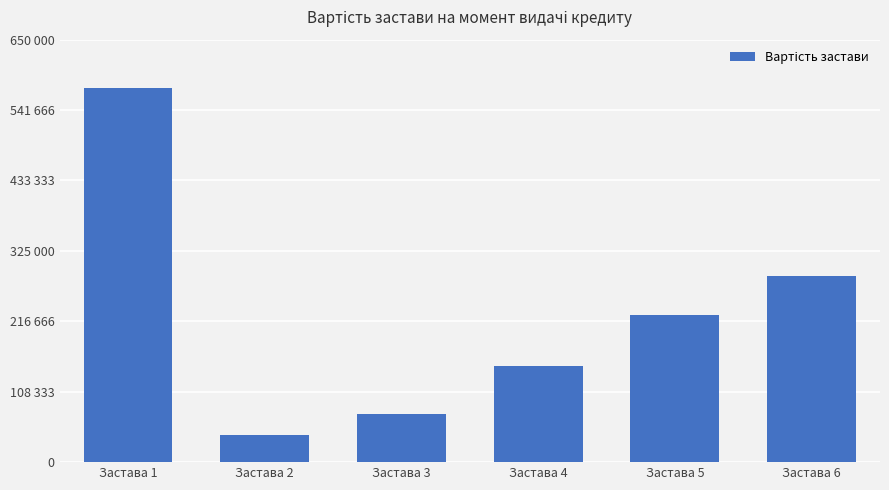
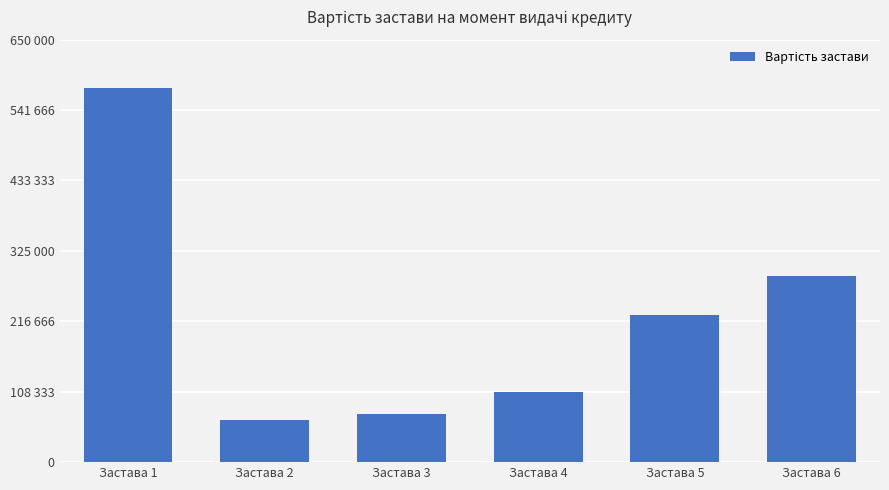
  {
    "Застава 1": 580000,
-   "Застава 2": 40000,
+   "Застава 2": 60000,
    "Застава 3": 70000,
-   "Застава 4": 150000,
+   "Застава 4": 110000,
    "Застава 5": 230000,
    "Застава 6": 290000
  }
